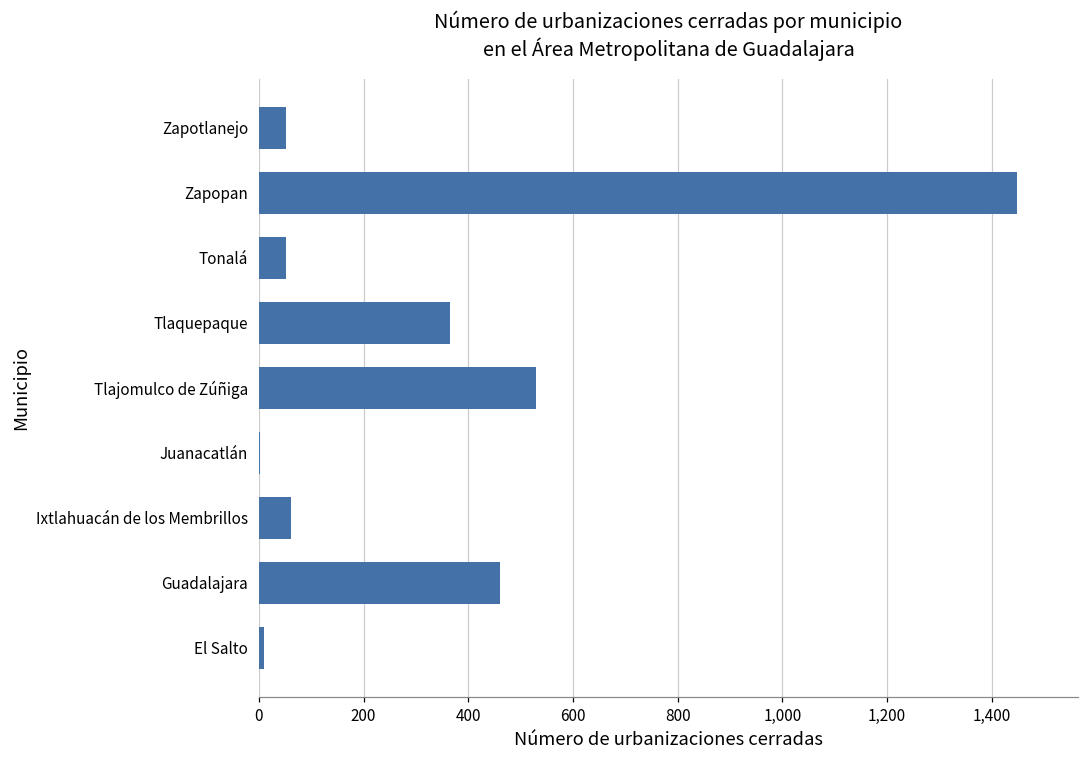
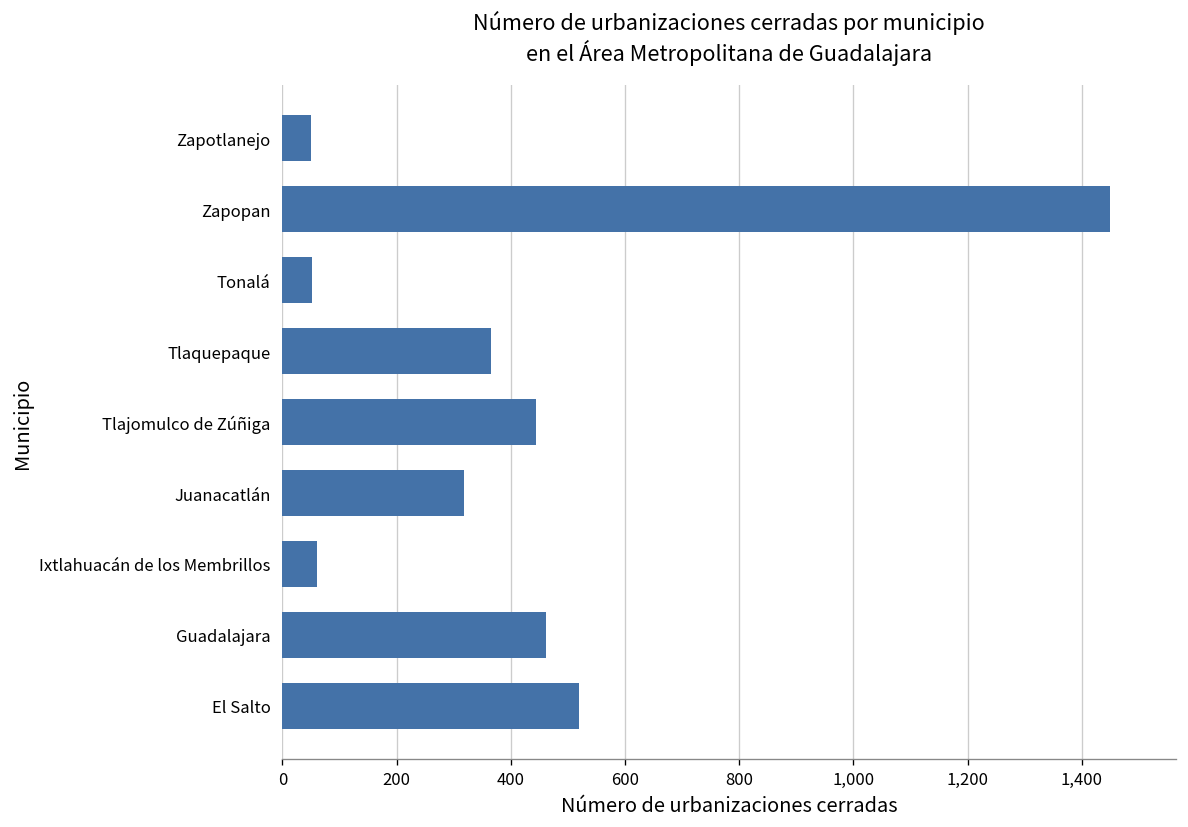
  {
    "Zapotlanejo": "50",
    "Zapopan": "1,450",
    "Tonalá": "50",
    "Tlaquepaque": "370",
-   "Tlajomulco de Zúñiga": "530",
-   "Juanacatlán": "0",
+   "Tlajomulco de Zúñiga": "450",
+   "Juanacatlán": "320",
    "Ixtlahuacán de los Membrillos": "60",
    "Guadalajara": "460",
-   "El Salto": "10"
+   "El Salto": "520"
  }
